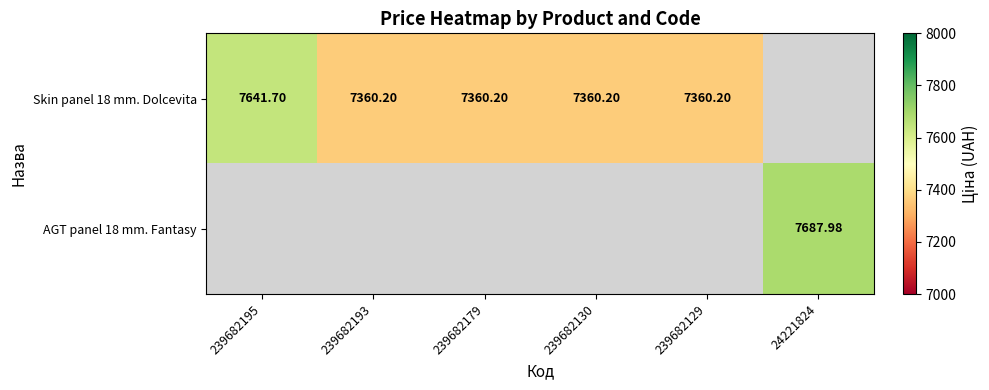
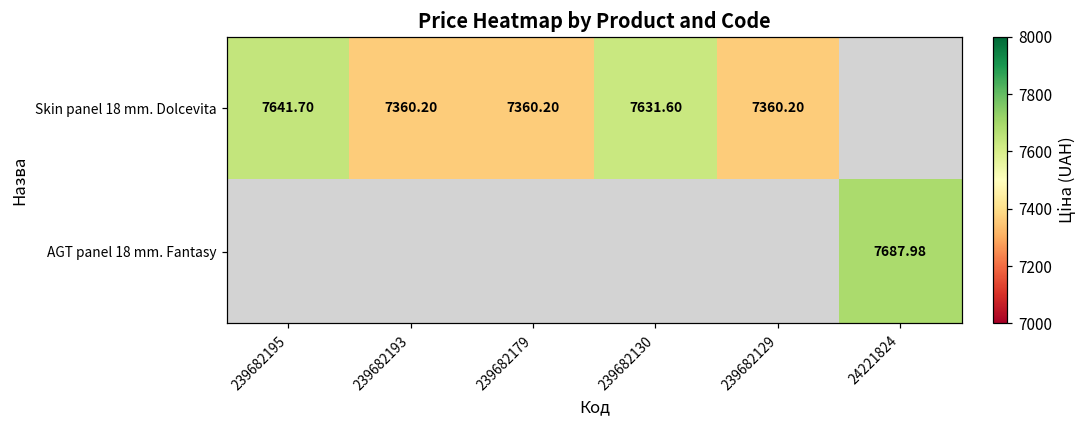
  {
    "Skin panel 18 mm. Dolcevita": {
      "239682195": 7641.70,
      "239682193": 7360.20,
      "239682179": 7360.20,
-     "239682130": 7360.20,
+     "239682130": 7631.60,
      "239682129": 7360.20
    },
    "AGT panel 18 mm. Fantasy": {
      "24221824": 7687.98
    }
  }
